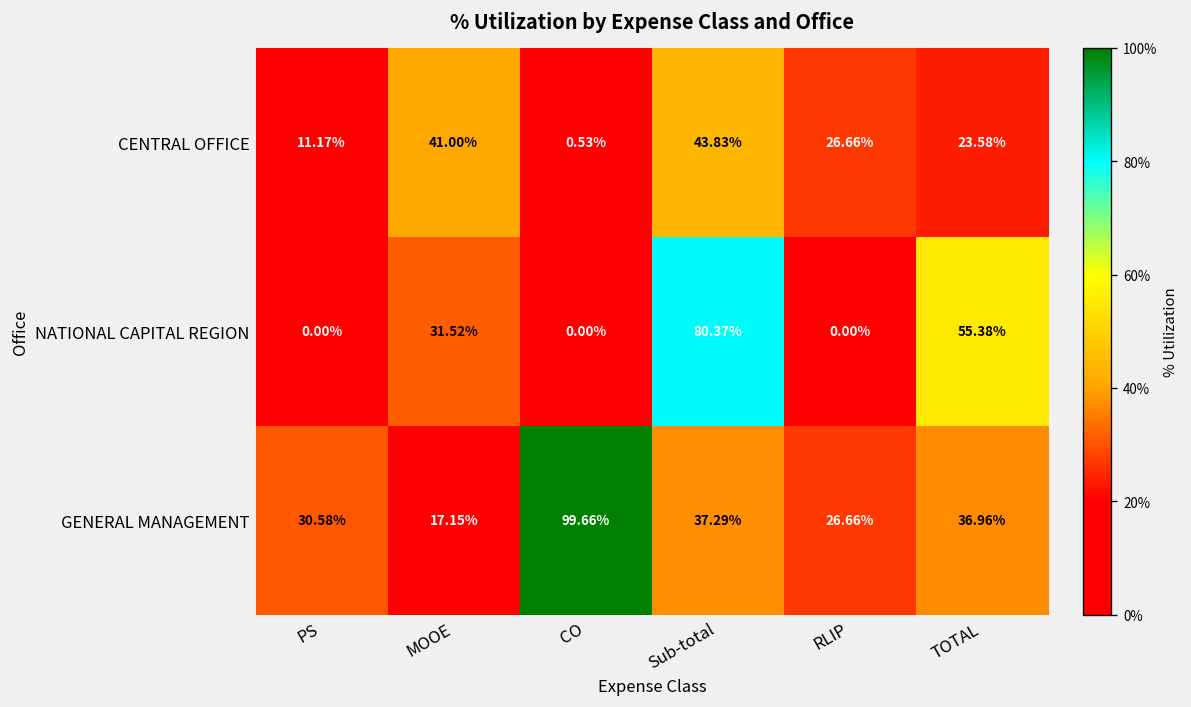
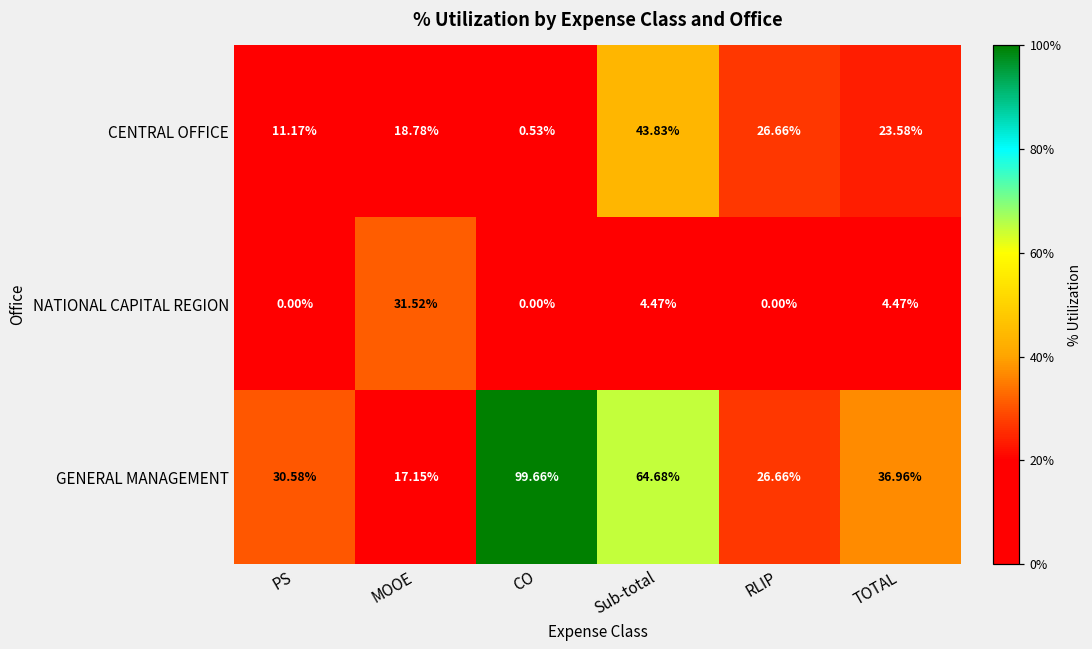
  {
    "CENTRAL OFFICE": {
      "PS": "11.17%",
-     "MOOE": "41.00%",
+     "MOOE": "18.78%",
      "CO": "0.53%",
      "Sub-total": "43.83%",
      "RLIP": "26.66%",
      "TOTAL": "23.58%"
    },
    "NATIONAL CAPITAL REGION": {
      "PS": "0.00%",
      "MOOE": "31.52%",
      "CO": "0.00%",
-     "Sub-total": "80.37%",
+     "Sub-total": "4.47%",
      "RLIP": "0.00%",
-     "TOTAL": "55.38%"
+     "TOTAL": "4.47%"
    },
    "GENERAL MANAGEMENT": {
      "PS": "30.58%",
      "MOOE": "17.15%",
      "CO": "99.66%",
-     "Sub-total": "37.29%",
+     "Sub-total": "64.68%",
      "RLIP": "26.66%",
      "TOTAL": "36.96%"
    }
  }
